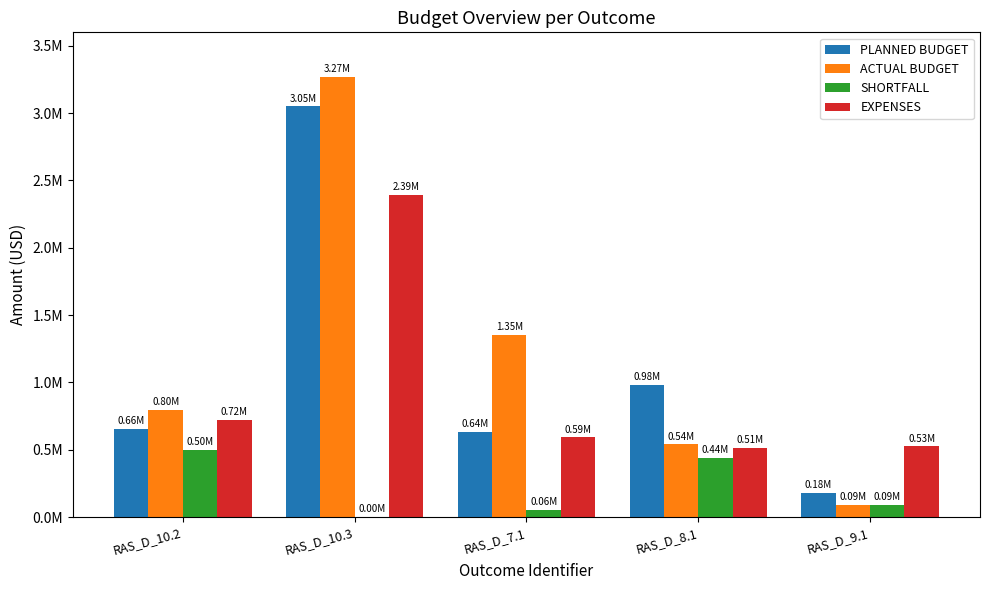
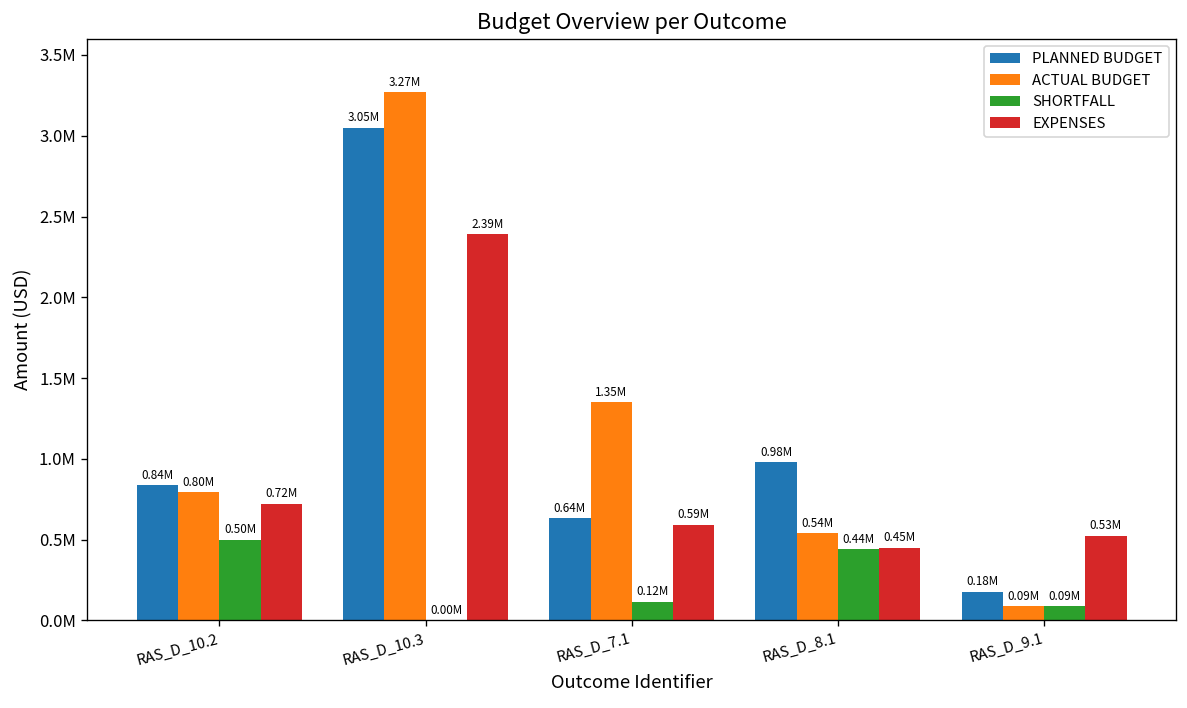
  {
    "PLANNED BUDGET": {
-     "RAS_D_10.2": "0.66M",
+     "RAS_D_10.2": "0.84M",
      "RAS_D_10.3": "3.05M",
      "RAS_D_7.1": "0.64M",
      "RAS_D_8.1": "0.98M",
      "RAS_D_9.1": "0.18M"
    },
    "ACTUAL BUDGET": {
      "RAS_D_10.2": "0.80M",
      "RAS_D_10.3": "3.27M",
      "RAS_D_7.1": "1.35M",
      "RAS_D_8.1": "0.54M",
      "RAS_D_9.1": "0.09M"
    },
    "SHORTFALL": {
      "RAS_D_10.2": "0.50M",
      "RAS_D_10.3": "0.00M",
-     "RAS_D_7.1": "0.06M",
+     "RAS_D_7.1": "0.12M",
      "RAS_D_8.1": "0.44M",
      "RAS_D_9.1": "0.09M"
    },
    "EXPENSES": {
      "RAS_D_10.2": "0.72M",
      "RAS_D_10.3": "2.39M",
      "RAS_D_7.1": "0.59M",
-     "RAS_D_8.1": "0.51M",
+     "RAS_D_8.1": "0.45M",
      "RAS_D_9.1": "0.53M"
    }
  }
